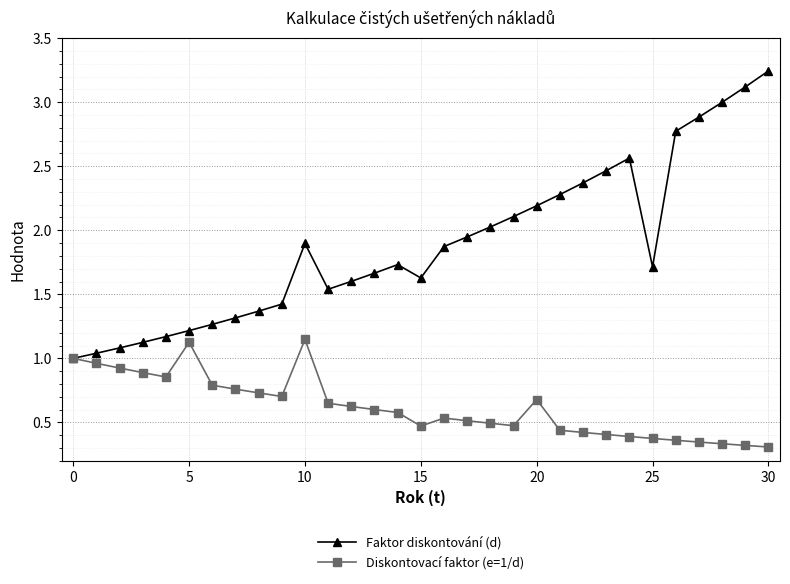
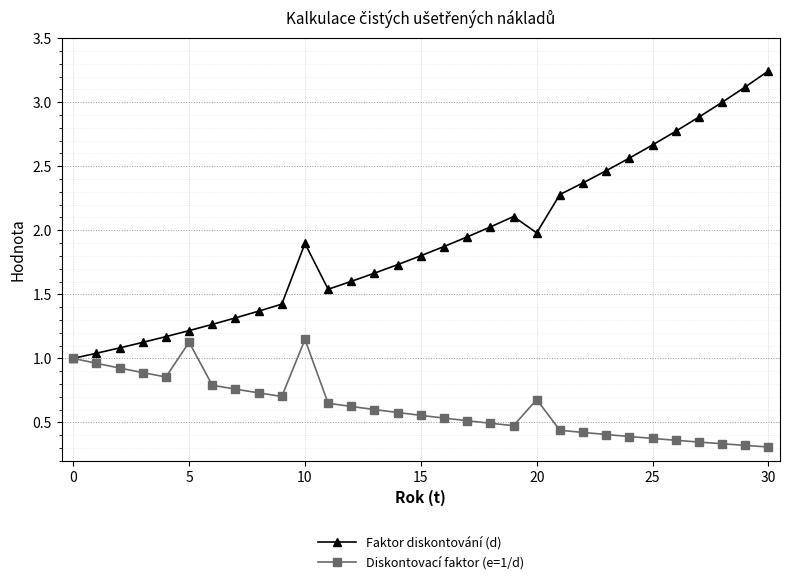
  {
    "Faktor diskontování (d)": {
      "5": 1.22,
      "10": 1.90,
-     "15": 1.63,
-     "20": 2.19,
-     "25": 1.71,
+     "15": 1.80,
+     "20": 1.98,
+     "25": 2.67,
      "30": 3.24
    },
    "Diskontovací faktor (e=1/d)": {
      "5": 1.13,
      "10": 1.15,
-     "15": 0.47,
+     "15": 0.56,
      "20": 0.68,
      "25": 0.38,
      "30": 0.31
    }
  }
